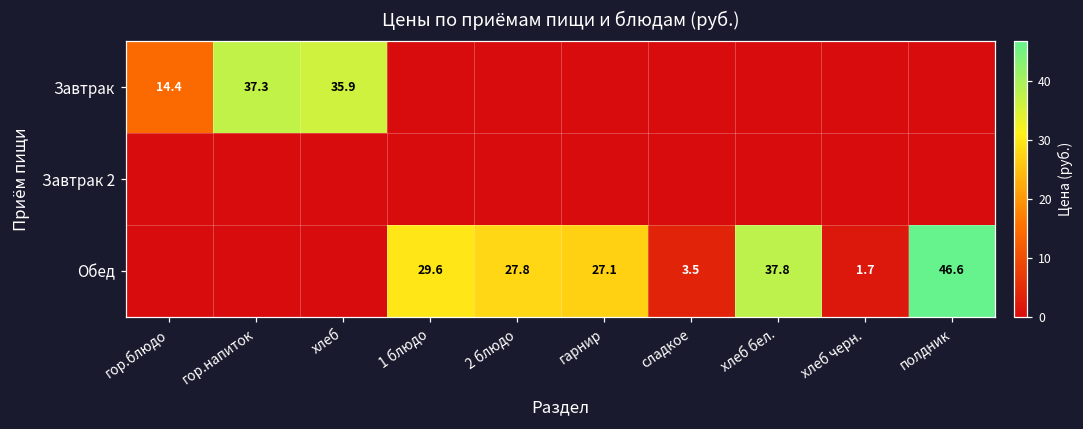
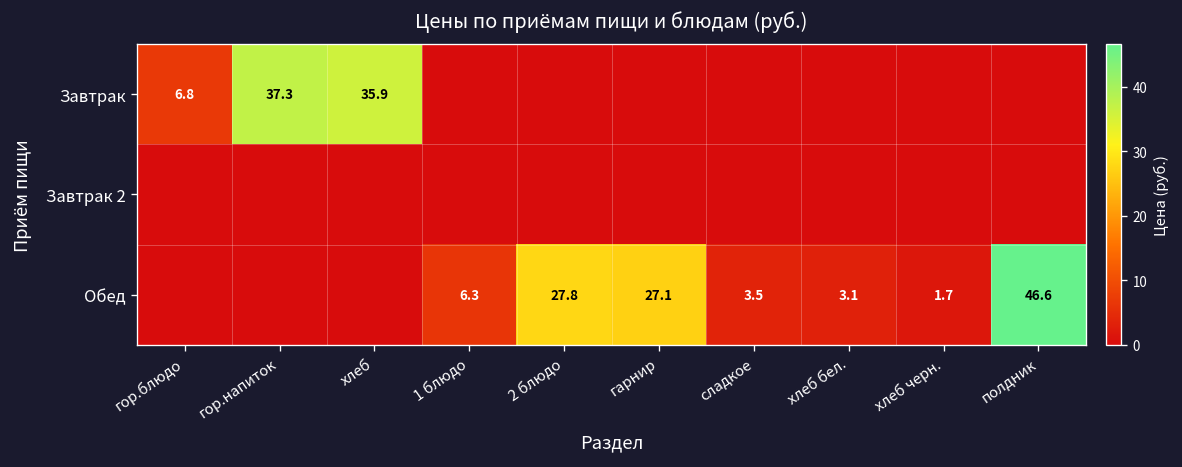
  {
    "Завтрак": {
-     "гор.блюдо": 14.4,
+     "гор.блюдо": 6.8,
      "гор.напиток": 37.3,
      "хлеб": 35.9
    },
    "Обед": {
-     "1 блюдо": 29.6,
+     "1 блюдо": 6.3,
      "2 блюдо": 27.8,
      "гарнир": 27.1,
      "сладкое": 3.5,
-     "хлеб бел.": 37.8,
+     "хлеб бел.": 3.1,
      "хлеб черн.": 1.7,
      "полдник": 46.6
    }
  }
